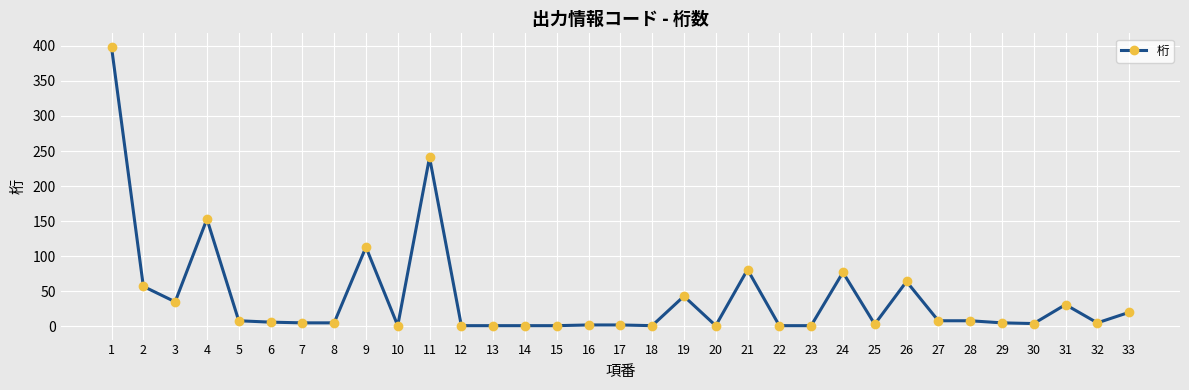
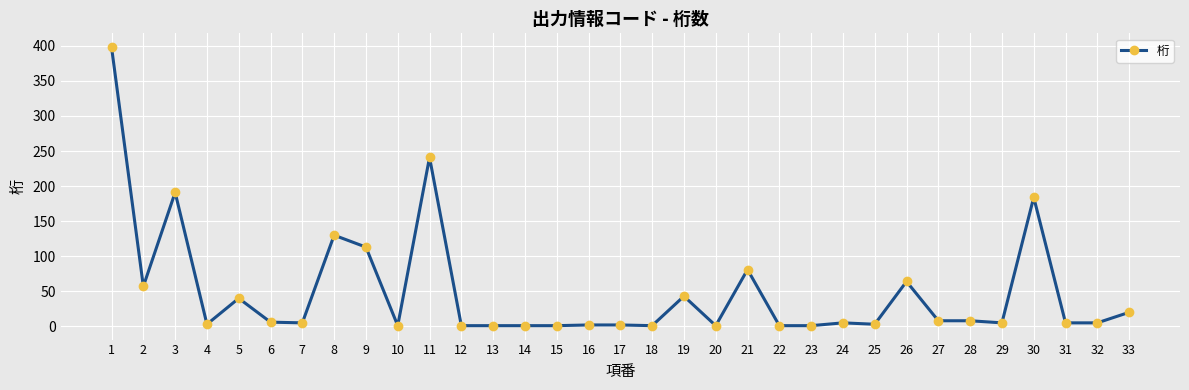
  {
    "1": 400,
    "2": 60,
-   "3": 40,
-   "4": 150,
-   "5": 10,
+   "3": 190,
+   "4": 0,
+   "5": 40,
    "6": 10,
    "7": 10,
-   "8": 10,
+   "8": 130,
    "9": 110,
    "10": 0,
    "11": 240,
    "12": 0,
    "13": 0,
    "14": 0,
    "15": 0,
    "16": 0,
    "17": 0,
    "18": 0,
    "19": 40,
    "20": 0,
    "21": 80,
    "22": 0,
    "23": 0,
-   "24": 80,
+   "24": 10,
    "25": 0,
    "26": 60,
    "27": 10,
    "28": 10,
    "29": 10,
-   "30": 0,
-   "31": 30,
+   "30": 180,
+   "31": 10,
    "32": 10,
    "33": 20
  }
